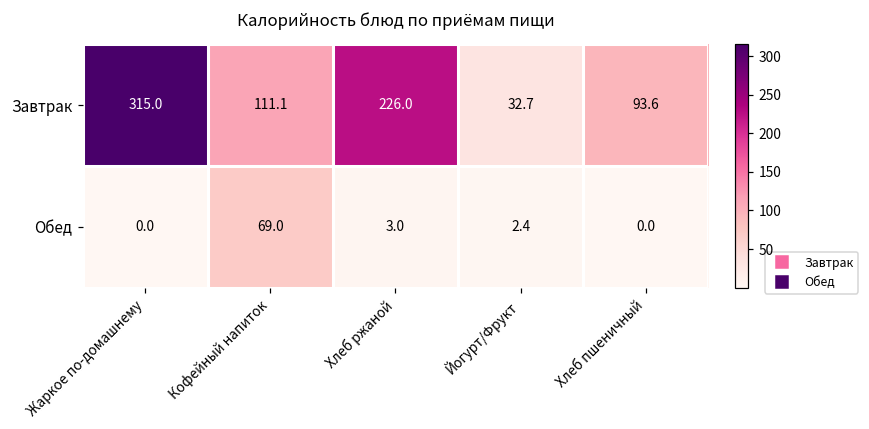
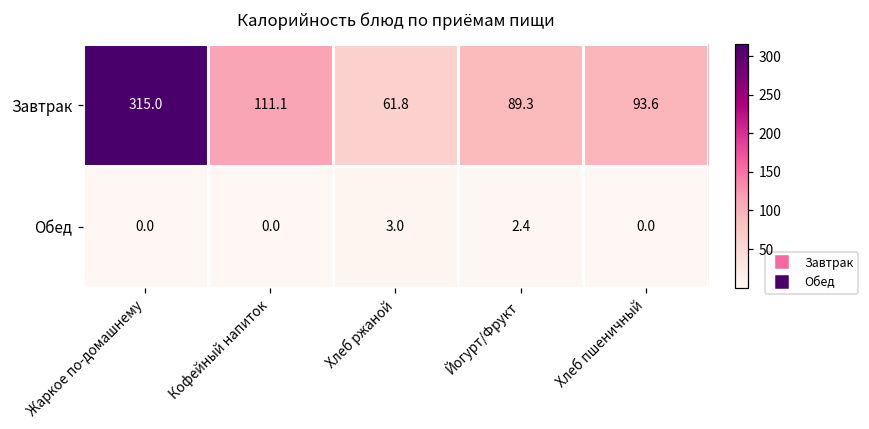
  {
    "Завтрак": {
      "Жаркое по-домашнему": 315.0,
      "Кофейный напиток": 111.1,
-     "Хлеб ржаной": 226.0,
-     "Йогурт/Фрукт": 32.7,
+     "Хлеб ржаной": 61.8,
+     "Йогурт/Фрукт": 89.3,
      "Хлеб пшеничный": 93.6
    },
    "Обед": {
      "Жаркое по-домашнему": 0.0,
-     "Кофейный напиток": 69.0,
+     "Кофейный напиток": 0.0,
      "Хлеб ржаной": 3.0,
      "Йогурт/Фрукт": 2.4,
      "Хлеб пшеничный": 0.0
    }
  }
